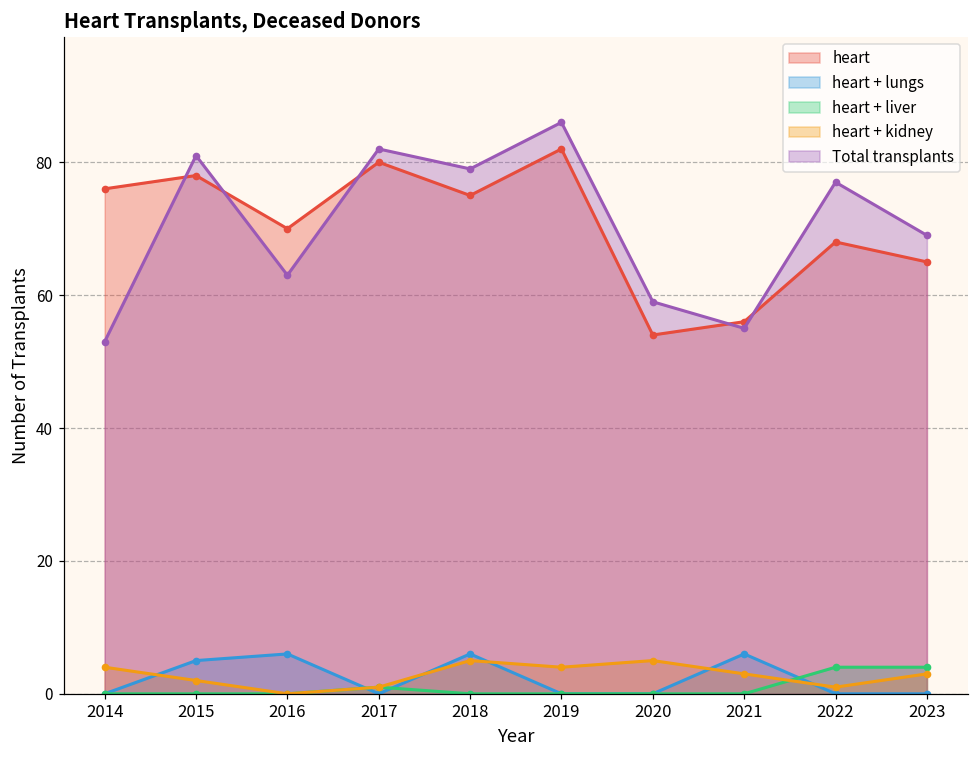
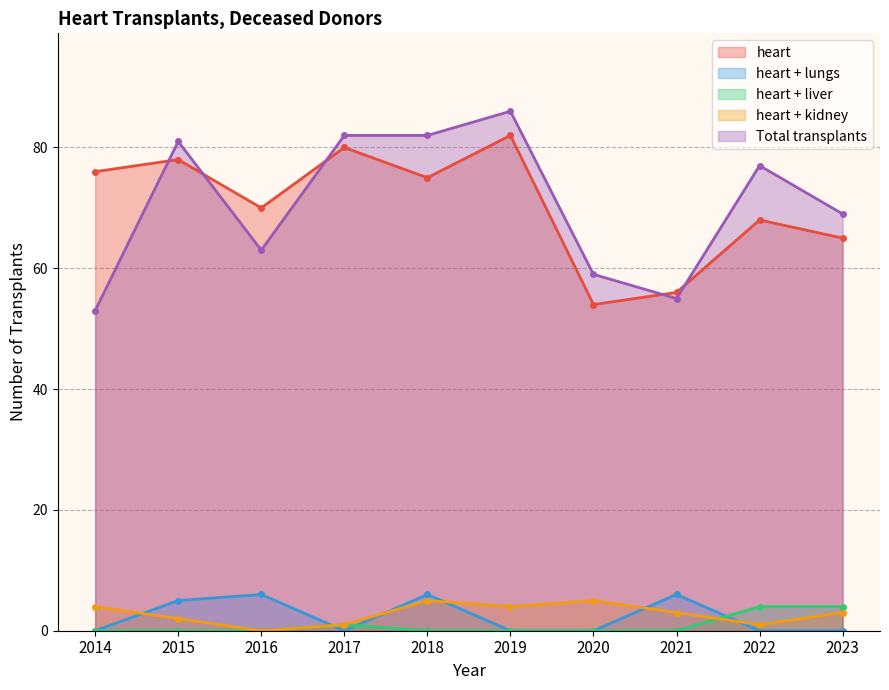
  {
    "heart + lungs": {
      "2015": 5,
      "2016": 6,
      "2017": 0,
      "2018": 6,
      "2021": 6,
      "2022": 0,
      "2023": 0
    },
    "heart + liver": {
      "2015": 0,
      "2018": 0,
      "2021": 0,
      "2022": 4,
      "2023": 4
    },
    "Total transplants": {
      "2014": 53,
      "2015": 81,
      "2016": 63,
      "2017": 82,
-     "2018": 79,
+     "2018": 82,
      "2019": 86,
      "2020": 59,
      "2021": 55,
      "2022": 77,
      "2023": 69
    }
  }
